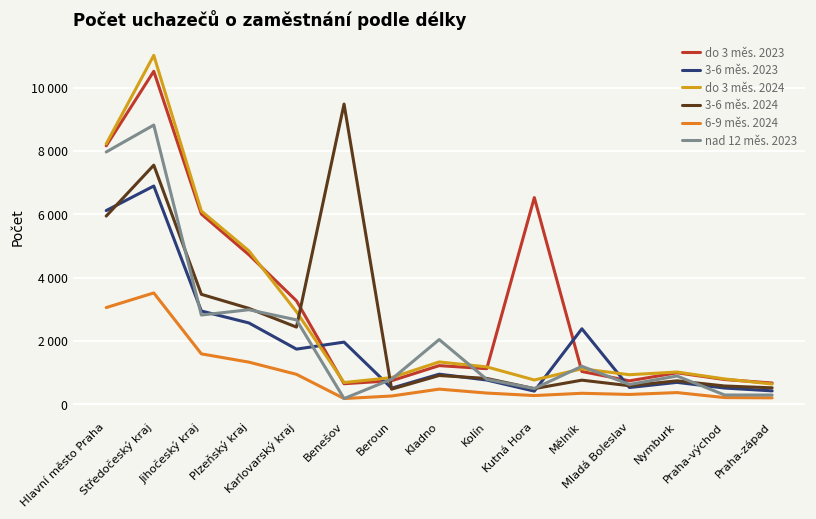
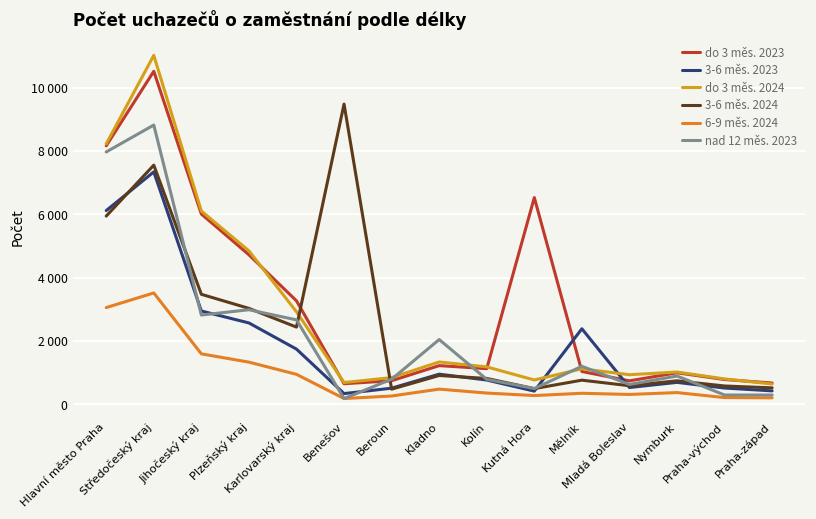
  {
    "do 3 měs. 2023": {
      "Středočeský kraj": 10500,
      "Jihočeský kraj": 6000,
      "Plzeňský kraj": 4700,
      "Karlovarský kraj": 3300,
      "Kladno": 1200,
      "Kutná Hora": 6500,
      "Mladá Boleslav": 700
    },
    "3-6 měs. 2023": {
      "Hlavní město Praha": 6100,
-     "Středočeský kraj": 6900,
+     "Středočeský kraj": 7300,
      "Jihočeský kraj": 2900,
      "Plzeňský kraj": 2600,
      "Karlovarský kraj": 1700,
-     "Benešov": 2000,
+     "Benešov": 300,
      "Mělník": 2400,
      "Praha-západ": 400
    },
    "3-6 měs. 2024": {
      "Hlavní město Praha": 5900,
      "Středočeský kraj": 7600,
      "Jihočeský kraj": 3500,
      "Karlovarský kraj": 2400,
      "Benešov": 9500,
      "Mělník": 800,
      "Praha-západ": 500
    },
    "nad 12 měs. 2023": {
      "Hlavní město Praha": 8000,
      "Středočeský kraj": 8800,
      "Jihočeský kraj": 2800,
      "Karlovarský kraj": 2700,
      "Kladno": 2000,
      "Nymburk": 900,
      "Praha-západ": 300
    }
  }
